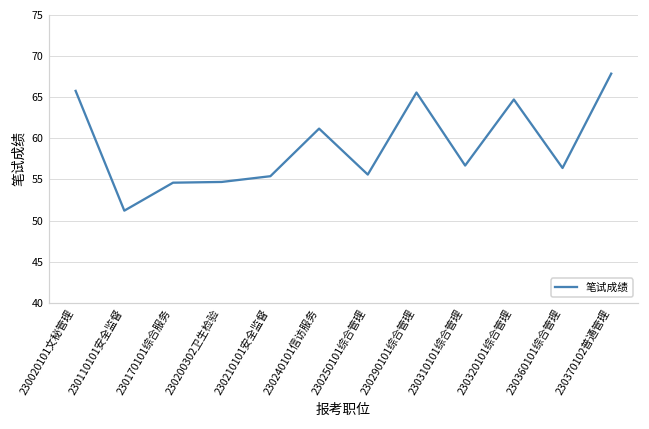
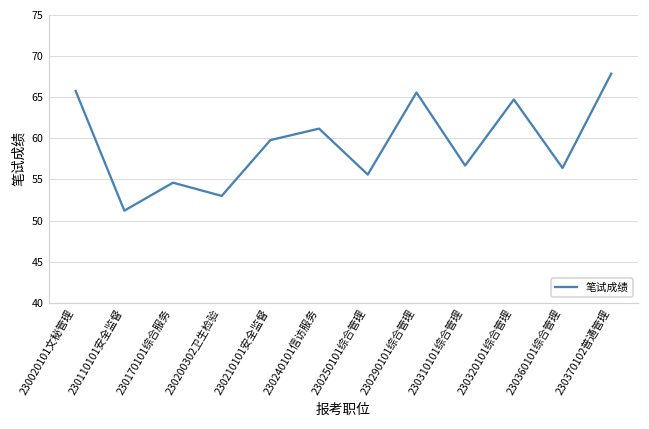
  {
    "230020101文秘管理": 66,
    "230110101安全监督": 51,
    "230170101综合服务": 55,
-   "230200302卫生检验": 55,
-   "230210101安全监督": 55,
+   "230200302卫生检验": 53,
+   "230210101安全监督": 60,
    "230240101信访服务": 61,
    "230250101综合管理": 56,
    "230290101综合管理": 66,
    "230310101综合管理": 57,
    "230320101综合管理": 65,
    "230360101综合管理": 56,
    "230370102普通管理": 68
  }
